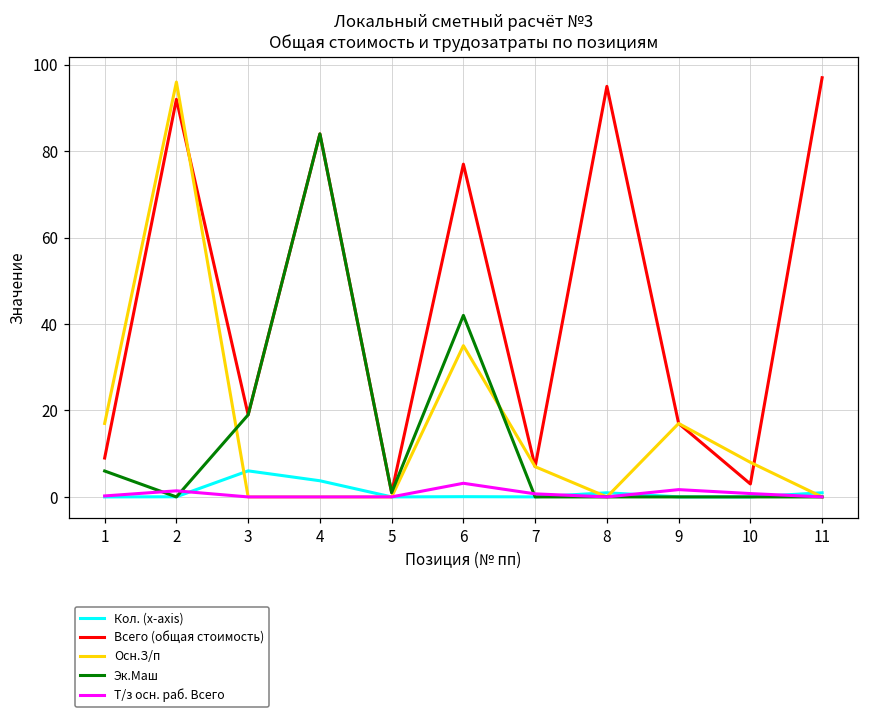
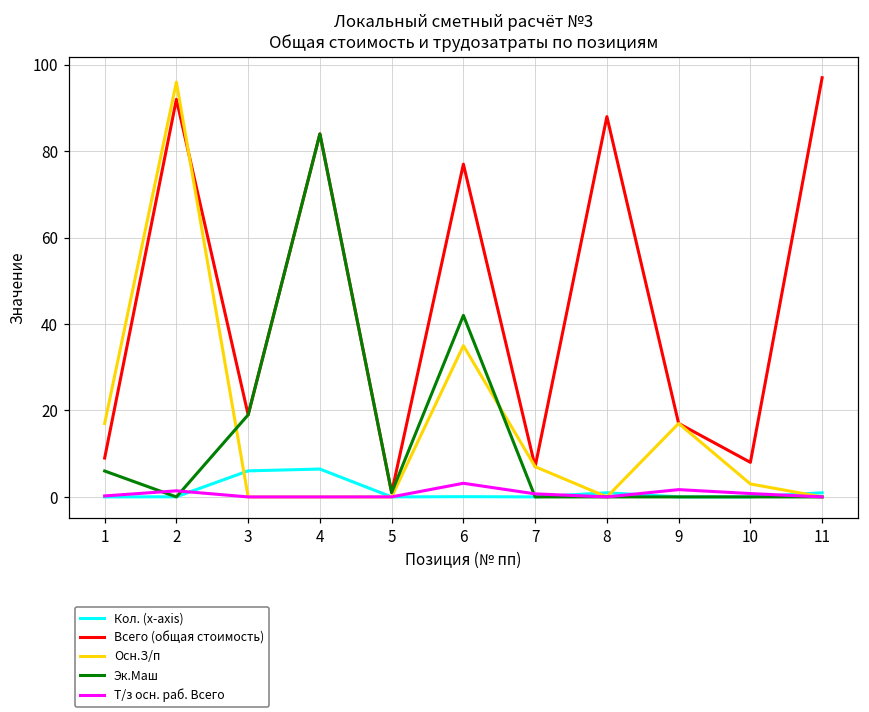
  {
    "Кол. (x-axis)": {
      "3": 6,
-     "4": 4,
+     "4": 6,
      "6": 0,
      "8": 1,
      "11": 1
    },
    "Всего (общая стоимость)": {
      "1": 9,
      "2": 92,
      "6": 77,
-     "8": 95,
-     "10": 3,
+     "8": 88,
+     "10": 8,
      "11": 97
    },
    "Осн.З/п": {
      "1": 17,
      "2": 96,
      "6": 35,
-     "10": 8
+     "10": 3
    },
    "Эк.Маш": {
      "1": 6,
      "6": 42
    },
    "Т/з осн. раб. Всего": {
      "2": 1,
      "6": 3,
      "7": 1,
      "9": 2,
      "10": 1
    }
  }
